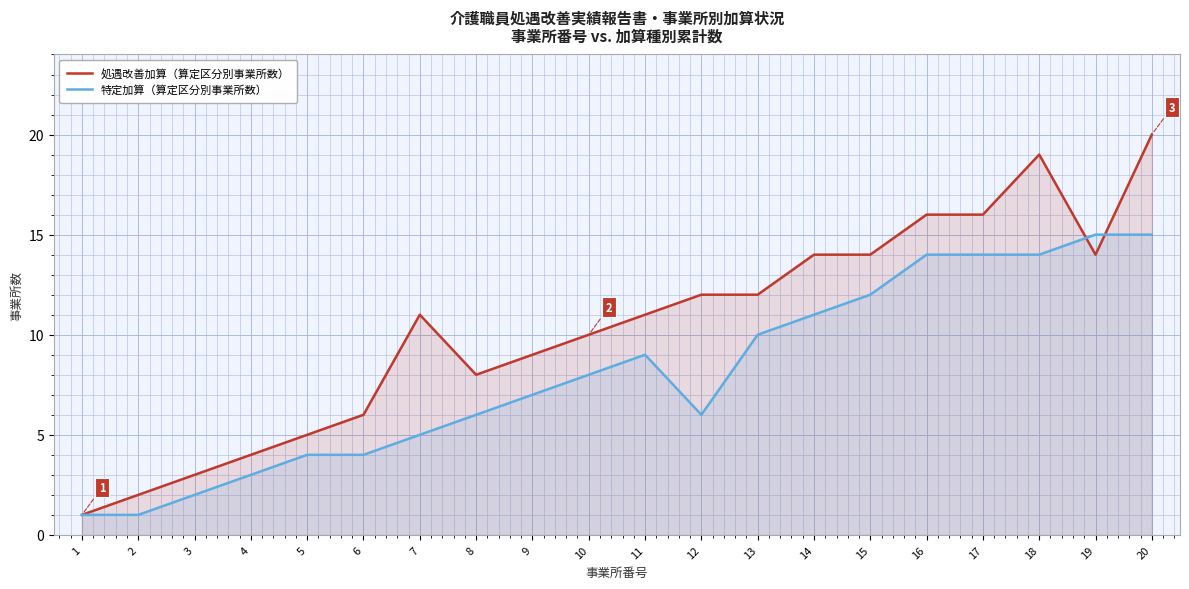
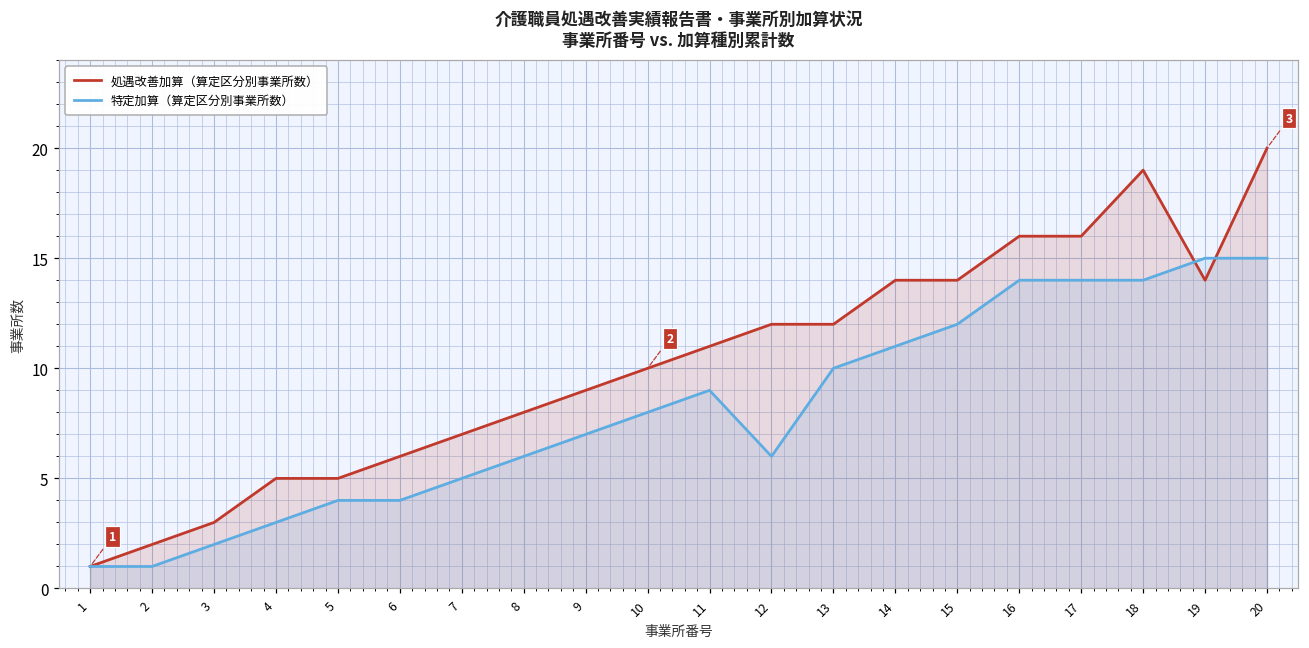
  {
    "処遇改善加算（算定区分別事業所数）": {
      "2": 2,
      "3": 3,
-     "4": 4,
+     "4": 5,
      "5": 5,
      "6": 6,
-     "7": 11,
+     "7": 7,
      "8": 8,
      "9": 9,
      "10": 10,
      "11": 11,
      "12": 12,
      "13": 12,
      "14": 14,
      "15": 14,
      "16": 16,
      "17": 16,
      "18": 19,
      "19": 14,
      "20": 20
    },
    "特定加算（算定区分別事業所数）": {
      "2": 1,
      "3": 2,
      "4": 3,
      "5": 4,
      "6": 4,
      "7": 5,
      "8": 6,
      "9": 7,
      "10": 8,
      "11": 9,
      "12": 6,
      "13": 10,
      "14": 11,
      "15": 12,
      "16": 14,
      "17": 14,
      "18": 14,
      "19": 15,
      "20": 15
    }
  }
